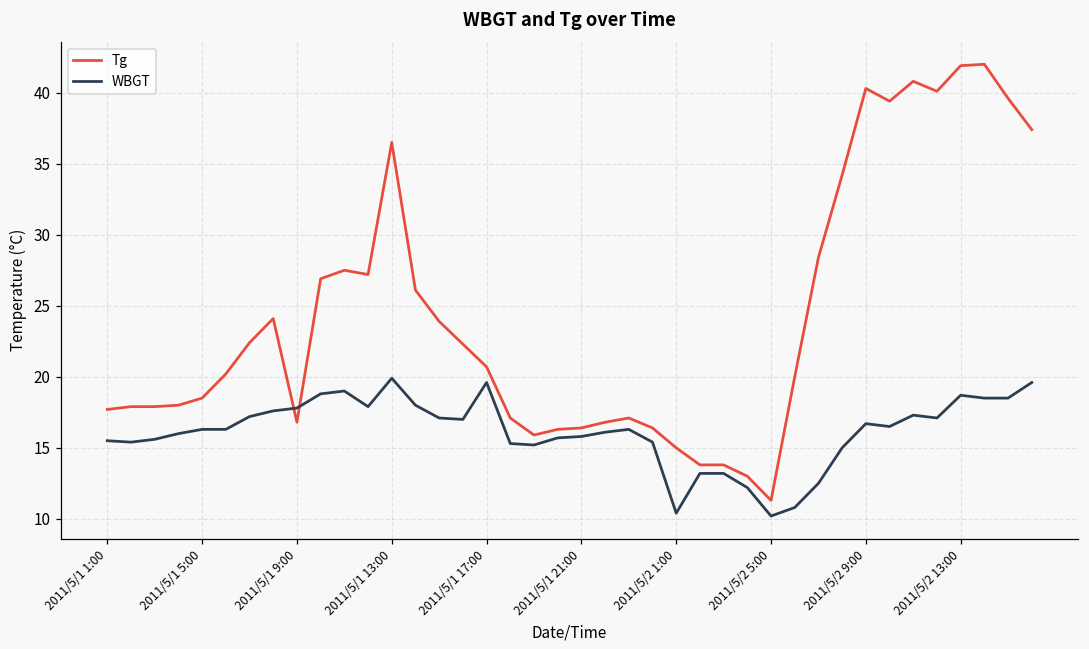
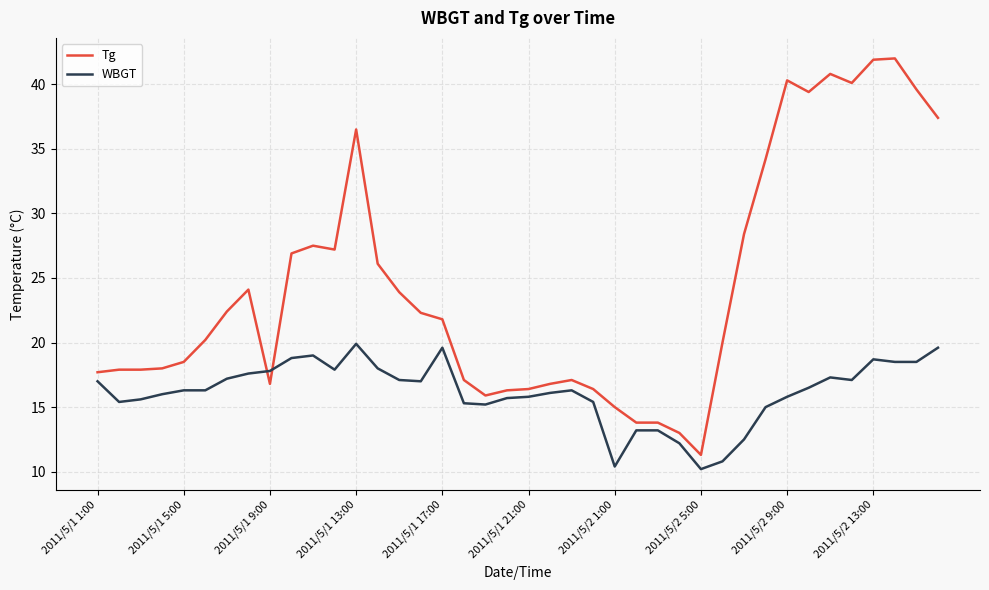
  {
    "Tg": {
      "2011/5/1 1:00": 17.7,
      "2011/5/1 5:00": 18.5,
      "2011/5/1 9:00": 16.8,
      "2011/5/1 13:00": 36.5,
-     "2011/5/1 17:00": 20.7,
+     "2011/5/1 17:00": 21.8,
      "2011/5/1 21:00": 16.4,
      "2011/5/2 1:00": 15.0,
      "2011/5/2 5:00": 11.3,
      "2011/5/2 9:00": 40.3,
      "2011/5/2 13:00": 41.9
    },
    "WBGT": {
-     "2011/5/1 1:00": 15.5,
+     "2011/5/1 1:00": 17.0,
      "2011/5/1 5:00": 16.3,
      "2011/5/1 9:00": 17.8,
      "2011/5/1 13:00": 19.9,
      "2011/5/1 17:00": 19.6,
      "2011/5/1 21:00": 15.8,
      "2011/5/2 1:00": 10.4,
      "2011/5/2 5:00": 10.2,
-     "2011/5/2 9:00": 16.7,
+     "2011/5/2 9:00": 15.8,
      "2011/5/2 13:00": 18.7
    }
  }
